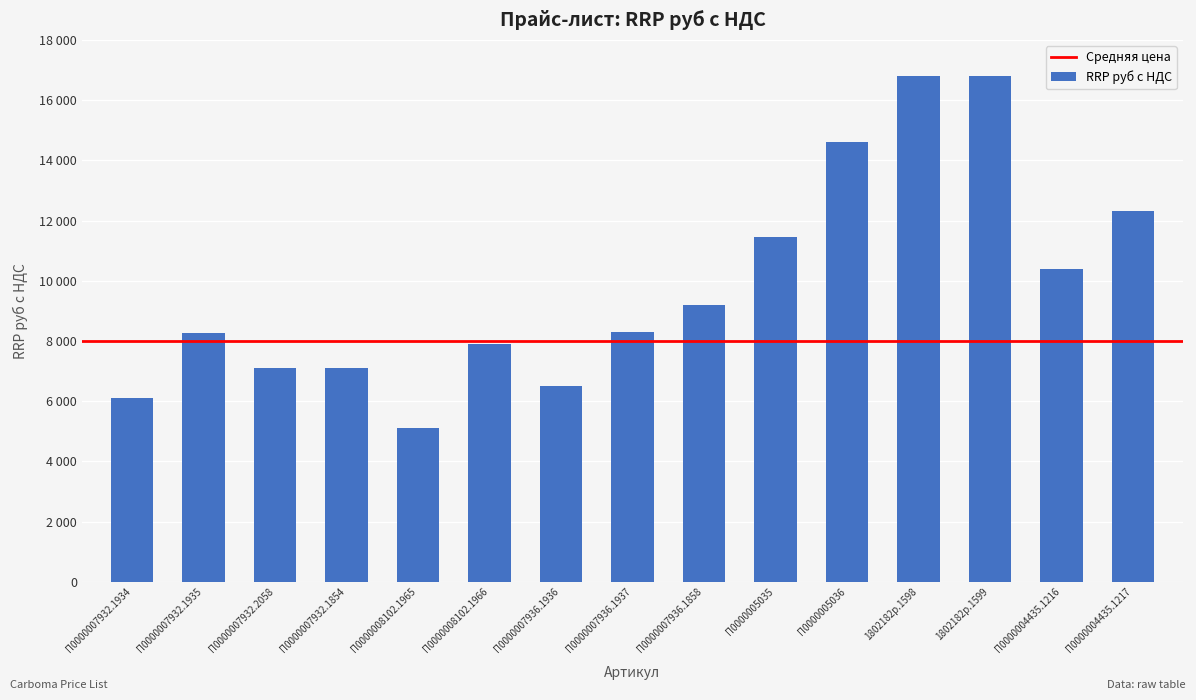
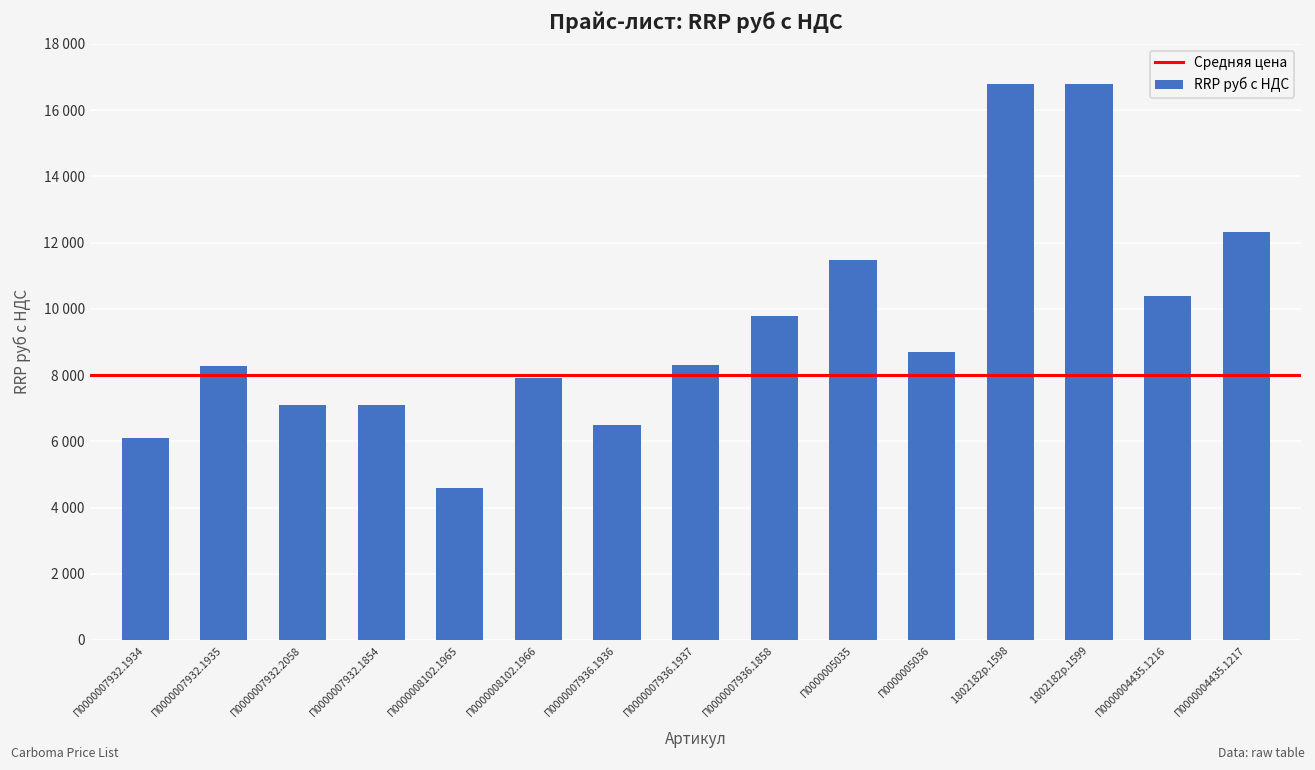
  {
    "П0000007932.1934": 6100,
    "П0000007932.1935": 8300,
    "П0000007932.2058": 7100,
    "П0000007932.1854": 7100,
-   "П0000008102.1965": 5100,
+   "П0000008102.1965": 4600,
    "П0000008102.1966": 7900,
    "П0000007936.1936": 6500,
    "П0000007936.1937": 8300,
-   "П0000007936.1858": 9200,
+   "П0000007936.1858": 9800,
    "П0000005035": 11500,
-   "П0000005036": 14600,
+   "П0000005036": 8700,
    "1802182p.1598": 16800,
    "1802182p.1599": 16800,
    "П0000004435.1216": 10400,
    "П0000004435.1217": 12300
  }
